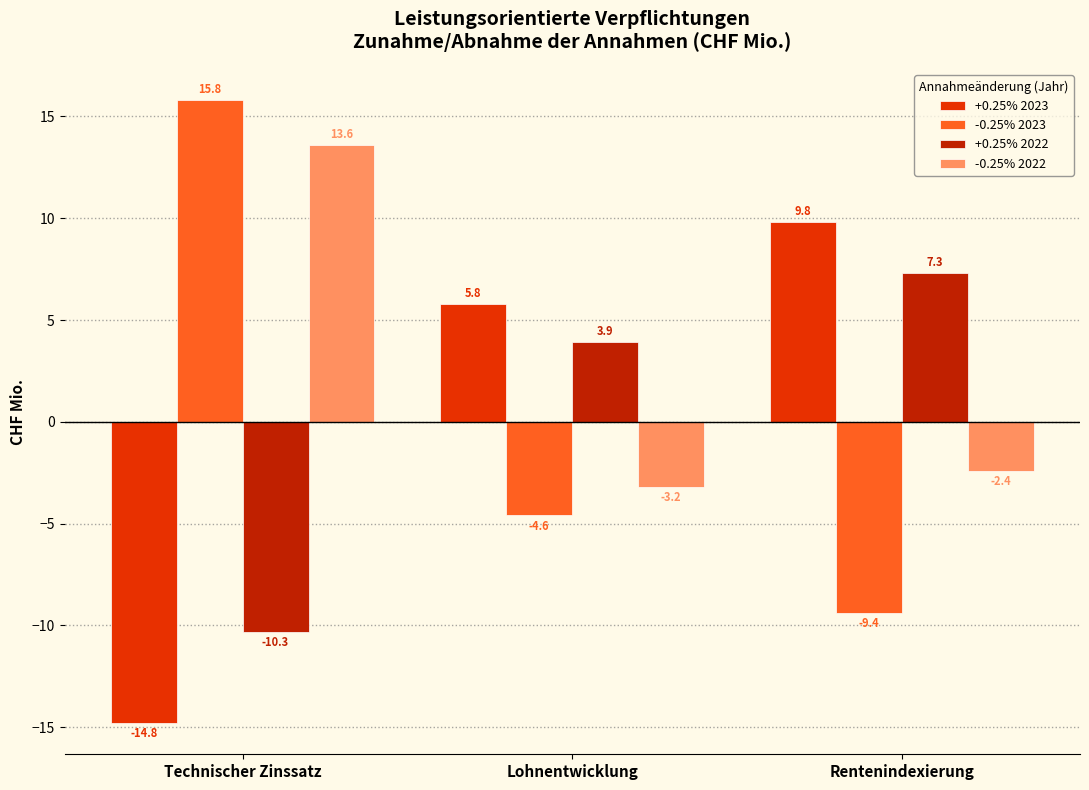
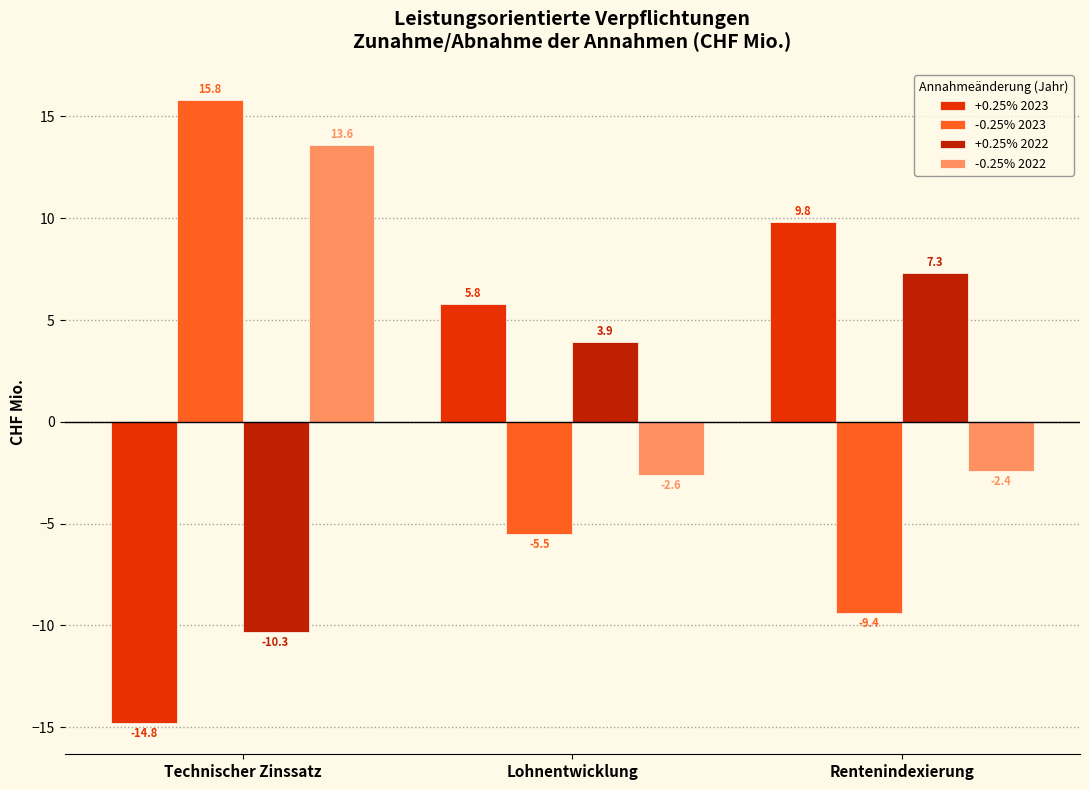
  {
    "-0.25% 2023": {
      "Technischer Zinssatz": 15.8,
-     "Lohnentwicklung": -4.6,
+     "Lohnentwicklung": -5.5,
      "Rentenindexierung": -9.4
    },
    "-0.25% 2022": {
      "Technischer Zinssatz": 13.6,
-     "Lohnentwicklung": -3.2,
+     "Lohnentwicklung": -2.6,
      "Rentenindexierung": -2.4
    }
  }
